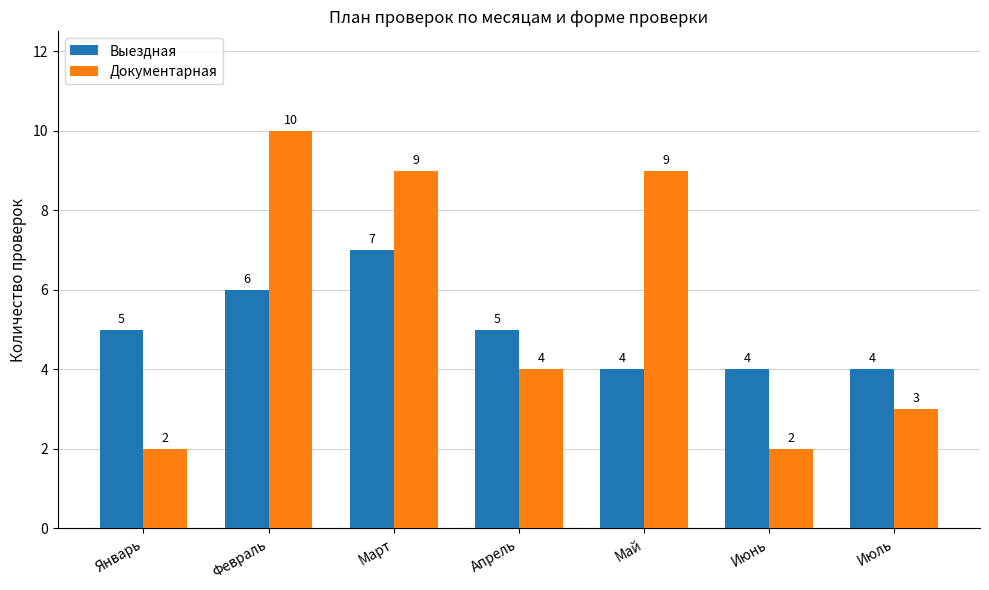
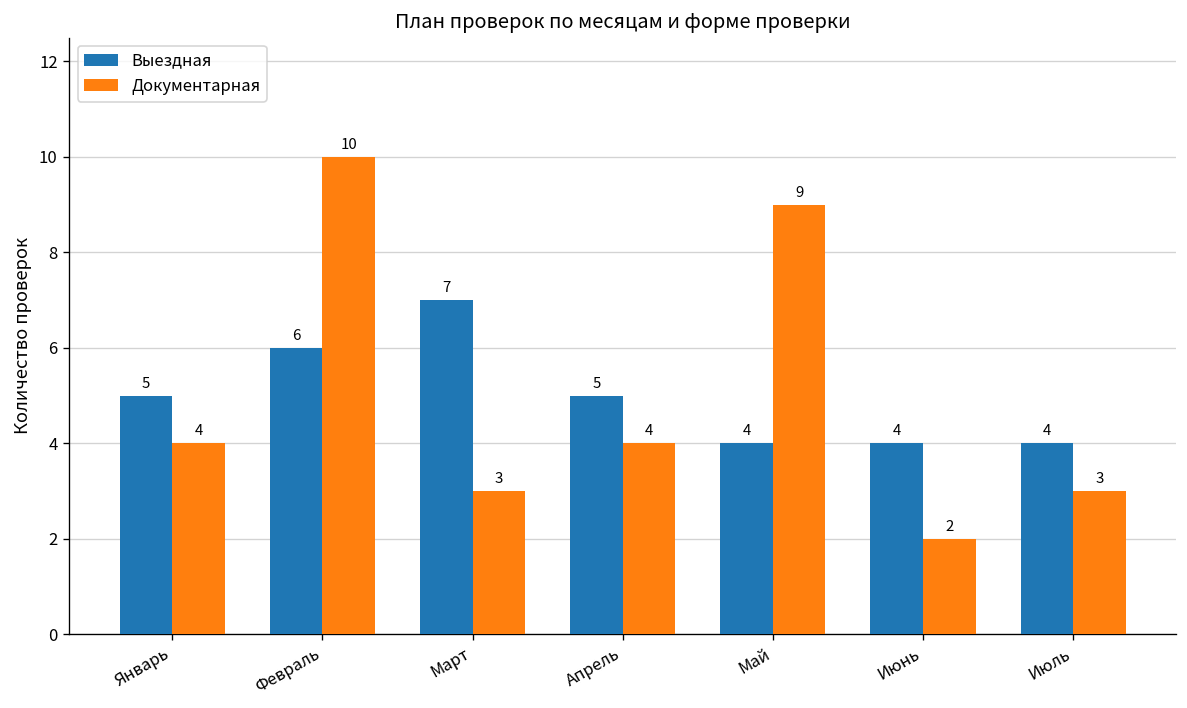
  {
    "Выездная": {
      "Январь": 5,
      "Февраль": 6,
      "Март": 7,
      "Апрель": 5,
      "Май": 4,
      "Июнь": 4,
      "Июль": 4
    },
    "Документарная": {
-     "Январь": 2,
+     "Январь": 4,
      "Февраль": 10,
-     "Март": 9,
+     "Март": 3,
      "Апрель": 4,
      "Май": 9,
      "Июнь": 2,
      "Июль": 3
    }
  }
